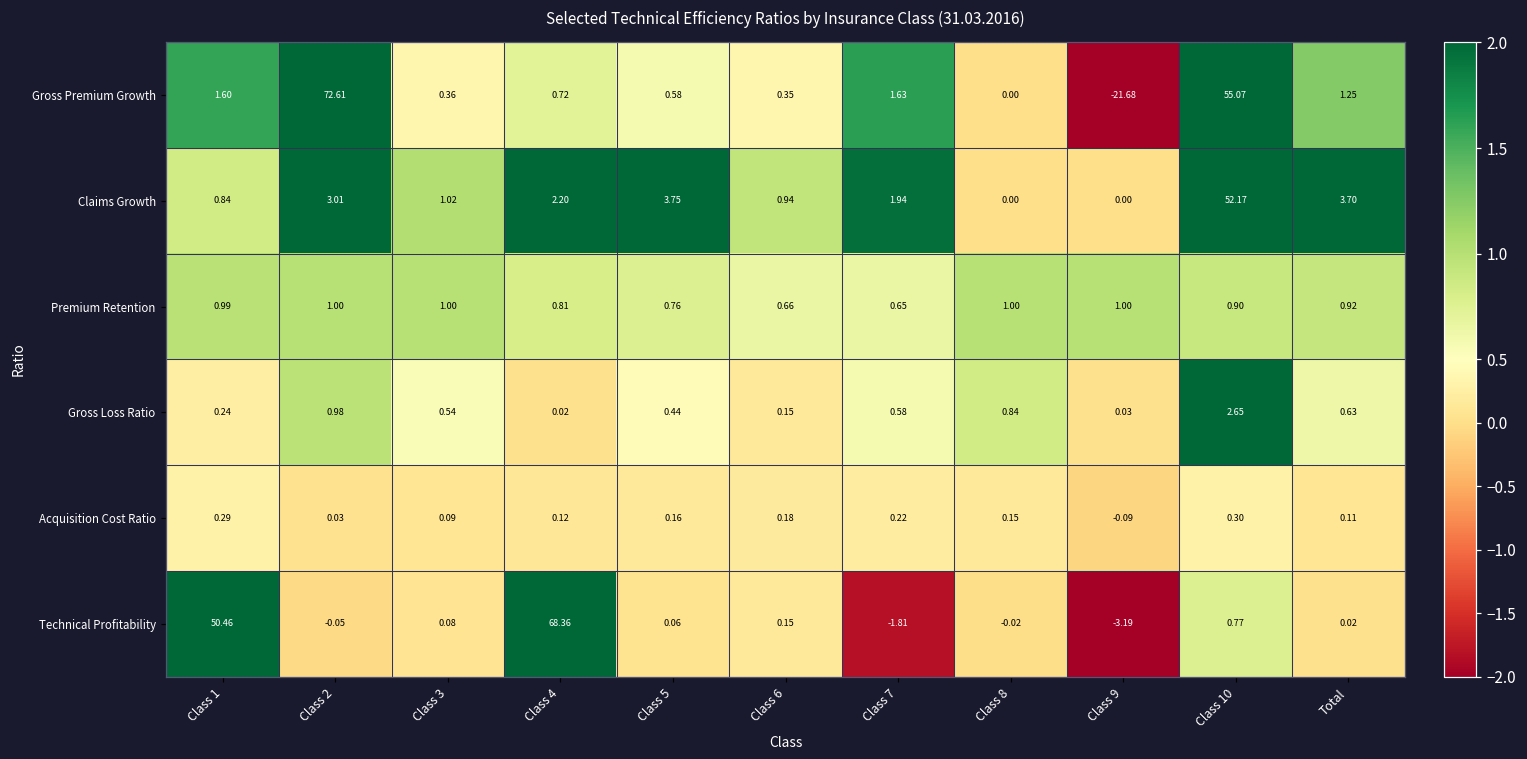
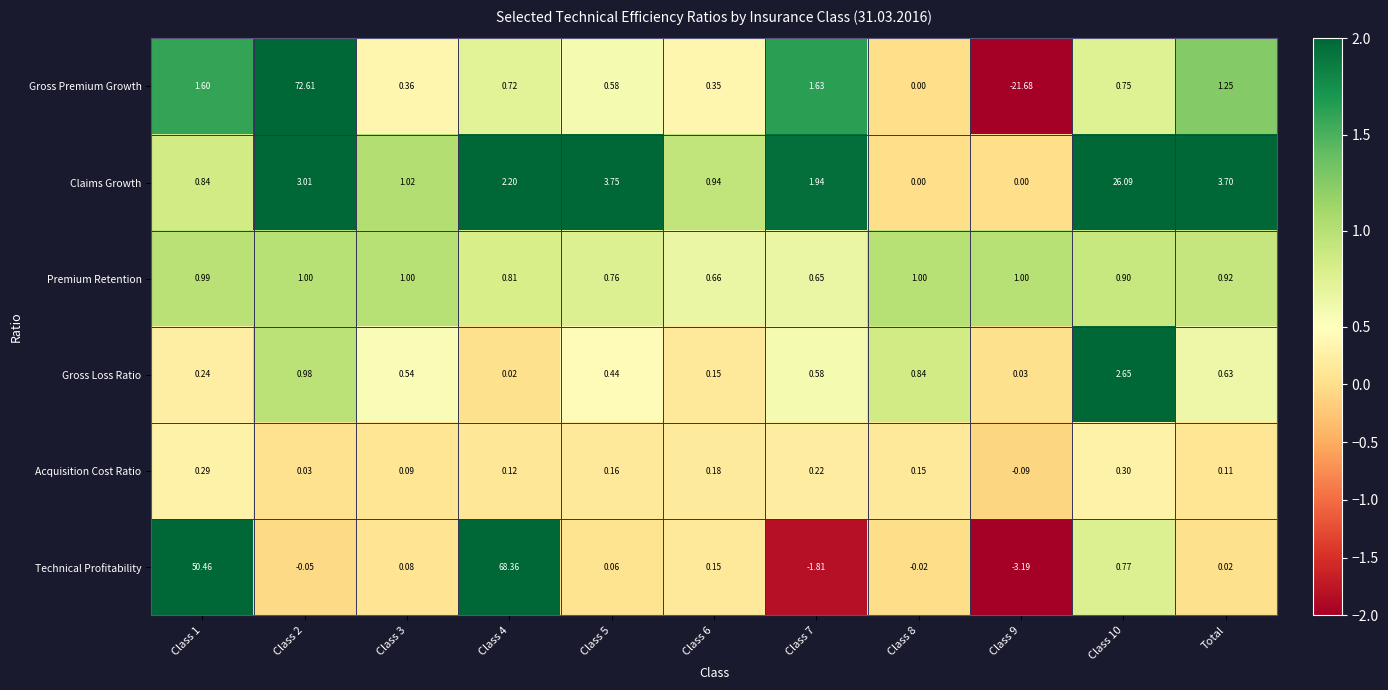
  {
    "Gross Premium Growth": {
      "Class 1": 1.60,
      "Class 2": 72.61,
      "Class 3": 0.36,
      "Class 4": 0.72,
      "Class 5": 0.58,
      "Class 6": 0.35,
      "Class 7": 1.63,
      "Class 8": 0.00,
      "Class 9": -21.68,
-     "Class 10": 55.07,
+     "Class 10": 0.75,
      "Total": 1.25
    },
    "Claims Growth": {
      "Class 1": 0.84,
      "Class 2": 3.01,
      "Class 3": 1.02,
      "Class 4": 2.20,
      "Class 5": 3.75,
      "Class 6": 0.94,
      "Class 7": 1.94,
      "Class 8": 0.00,
      "Class 9": 0.00,
-     "Class 10": 52.17,
+     "Class 10": 26.09,
      "Total": 3.70
    },
    "Premium Retention": {
      "Class 1": 0.99,
      "Class 2": 1.00,
      "Class 3": 1.00,
      "Class 4": 0.81,
      "Class 5": 0.76,
      "Class 6": 0.66,
      "Class 7": 0.65,
      "Class 8": 1.00,
      "Class 9": 1.00,
      "Class 10": 0.90,
      "Total": 0.92
    },
    "Gross Loss Ratio": {
      "Class 1": 0.24,
      "Class 2": 0.98,
      "Class 3": 0.54,
      "Class 4": 0.02,
      "Class 5": 0.44,
      "Class 6": 0.15,
      "Class 7": 0.58,
      "Class 8": 0.84,
      "Class 9": 0.03,
      "Class 10": 2.65,
      "Total": 0.63
    },
    "Acquisition Cost Ratio": {
      "Class 1": 0.29,
      "Class 2": 0.03,
      "Class 3": 0.09,
      "Class 4": 0.12,
      "Class 5": 0.16,
      "Class 6": 0.18,
      "Class 7": 0.22,
      "Class 8": 0.15,
      "Class 9": -0.09,
      "Class 10": 0.30,
      "Total": 0.11
    },
    "Technical Profitability": {
      "Class 1": 50.46,
      "Class 2": -0.05,
      "Class 3": 0.08,
      "Class 4": 68.36,
      "Class 5": 0.06,
      "Class 6": 0.15,
      "Class 7": -1.81,
      "Class 8": -0.02,
      "Class 9": -3.19,
      "Class 10": 0.77,
      "Total": 0.02
    }
  }
